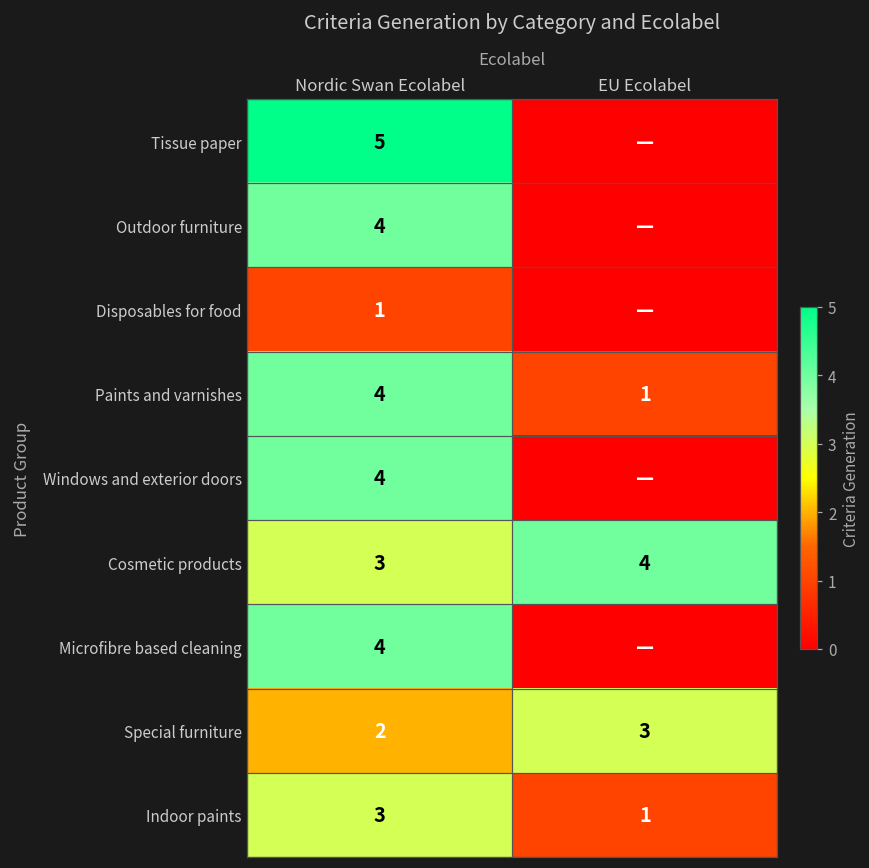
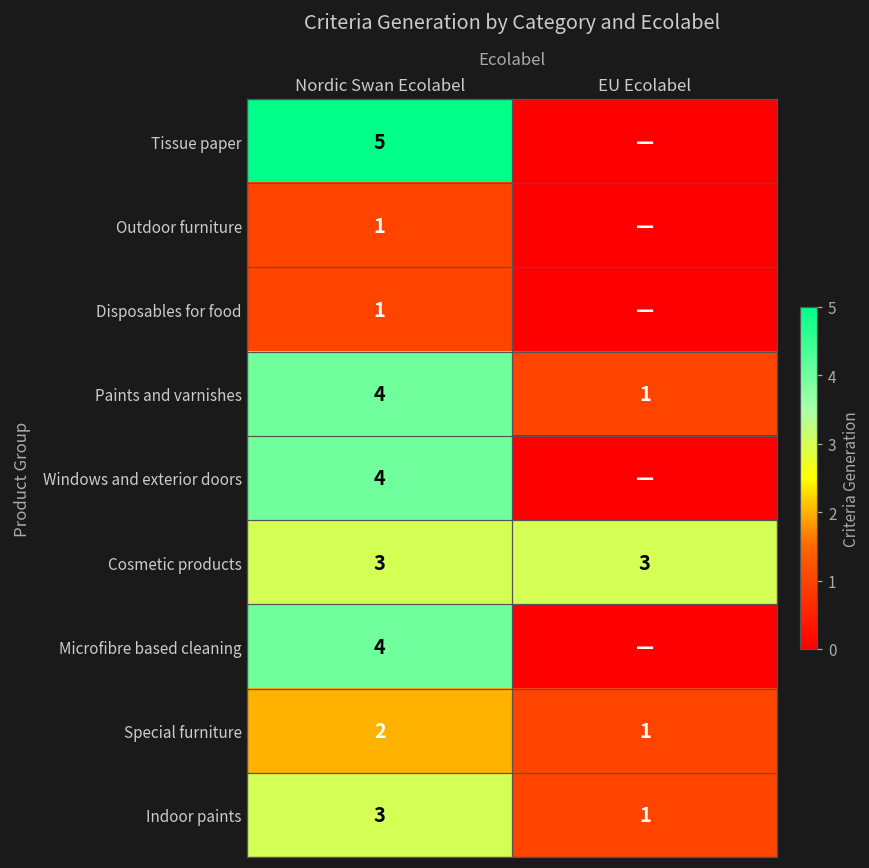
  {
    "Tissue paper": {
      "Nordic Swan Ecolabel": 5
    },
    "Outdoor furniture": {
-     "Nordic Swan Ecolabel": 4
+     "Nordic Swan Ecolabel": 1
    },
    "Disposables for food": {
      "Nordic Swan Ecolabel": 1
    },
    "Paints and varnishes": {
      "Nordic Swan Ecolabel": 4,
      "EU Ecolabel": 1
    },
    "Windows and exterior doors": {
      "Nordic Swan Ecolabel": 4
    },
    "Cosmetic products": {
      "Nordic Swan Ecolabel": 3,
-     "EU Ecolabel": 4
+     "EU Ecolabel": 3
    },
    "Microfibre based cleaning": {
      "Nordic Swan Ecolabel": 4
    },
    "Special furniture": {
      "Nordic Swan Ecolabel": 2,
-     "EU Ecolabel": 3
+     "EU Ecolabel": 1
    },
    "Indoor paints": {
      "Nordic Swan Ecolabel": 3,
      "EU Ecolabel": 1
    }
  }
